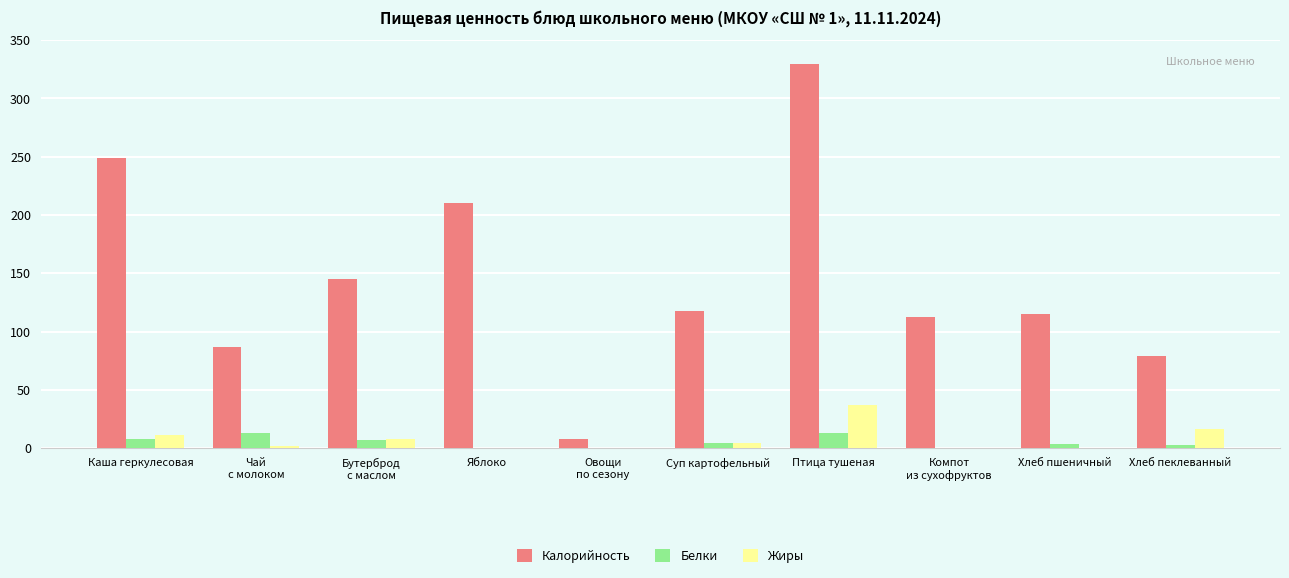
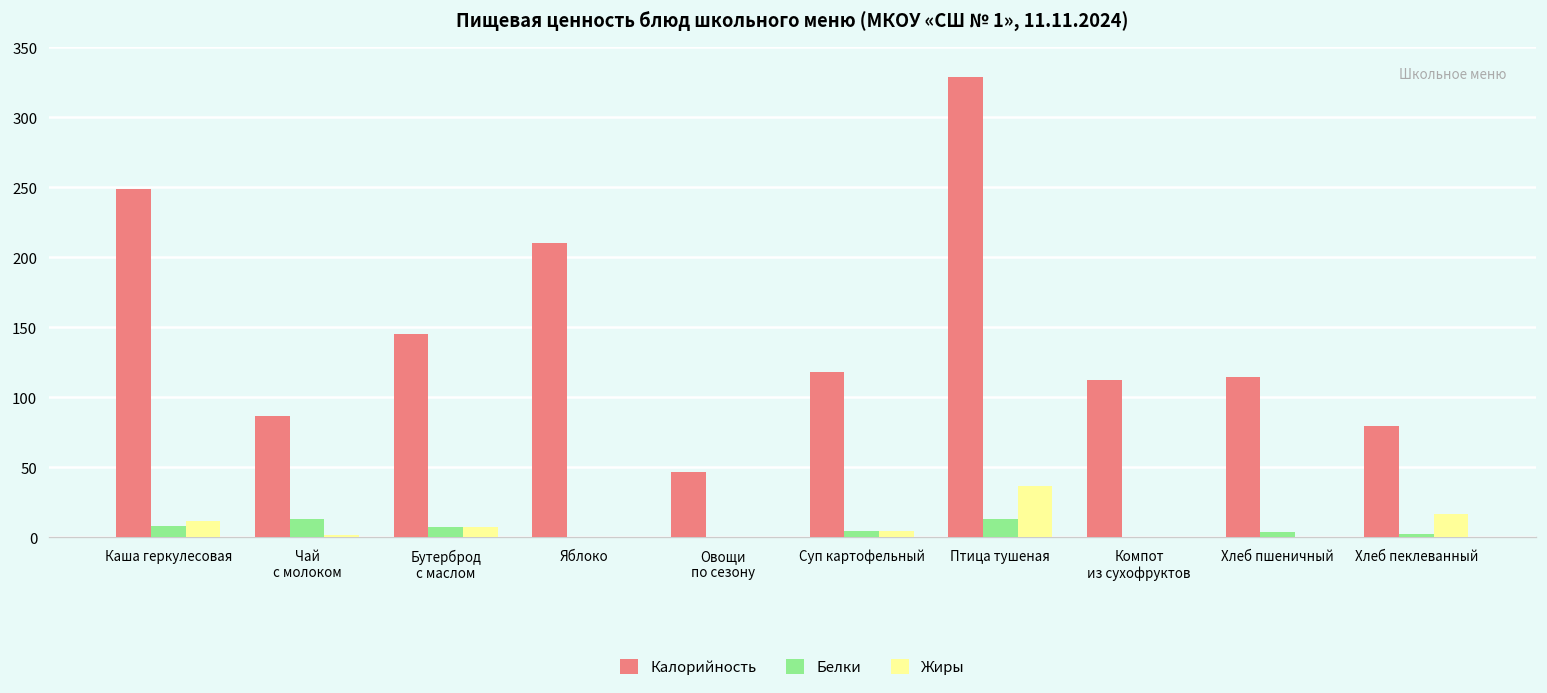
  {
    "Калорийность": {
      "Каша геркулесовая": 249,
      "Чай с молоком": 87,
      "Бутерброд с маслом": 145,
      "Яблоко": 210,
-     "Овощи по сезону": 8,
+     "Овощи по сезону": 47,
      "Суп картофельный": 118,
      "Птица тушеная": 329,
      "Компот из сухофруктов": 113,
      "Хлеб пшеничный": 115,
      "Хлеб пеклеванный": 79
    },
    "Белки": {
      "Каша геркулесовая": 8,
      "Чай с молоком": 13,
      "Бутерброд с маслом": 8,
      "Суп картофельный": 5,
      "Птица тушеная": 13,
      "Хлеб пшеничный": 4,
      "Хлеб пеклеванный": 3
    },
    "Жиры": {
      "Каша геркулесовая": 12,
      "Бутерброд с маслом": 8,
      "Яблоко": 0,
      "Суп картофельный": 4,
      "Птица тушеная": 37,
      "Хлеб пеклеванный": 17
    }
  }
